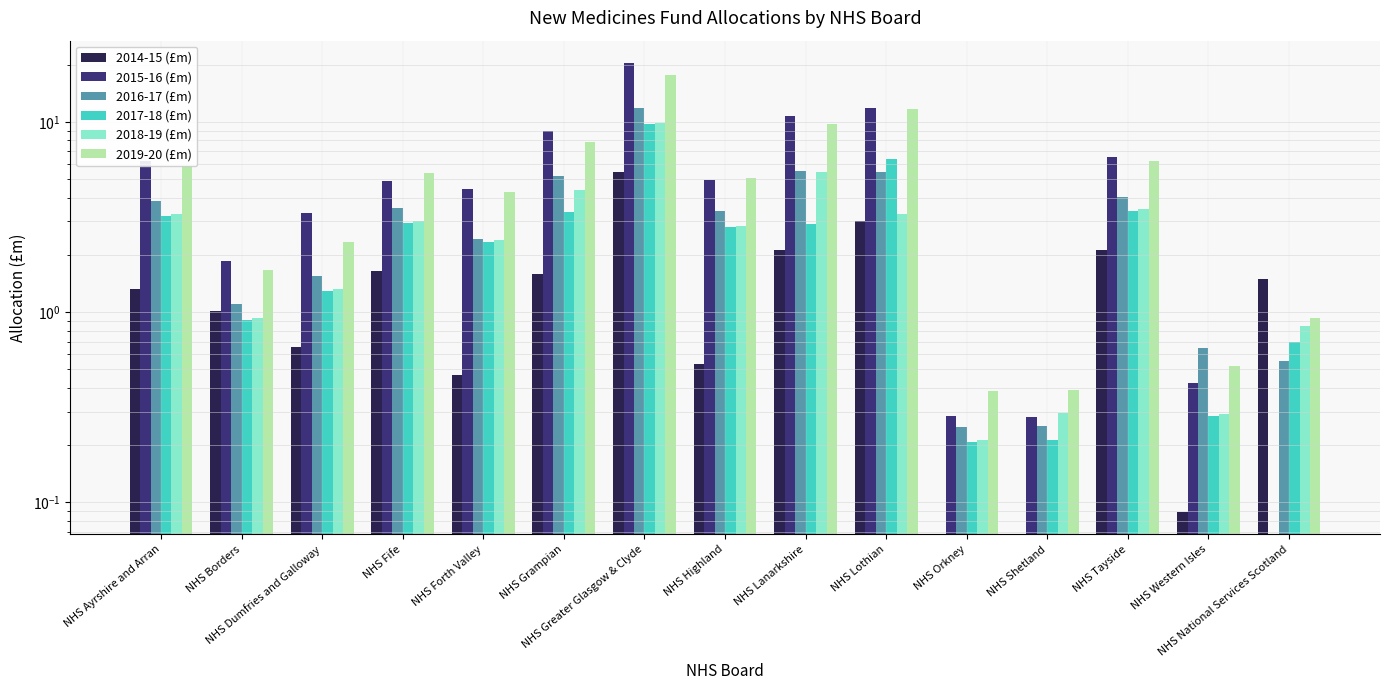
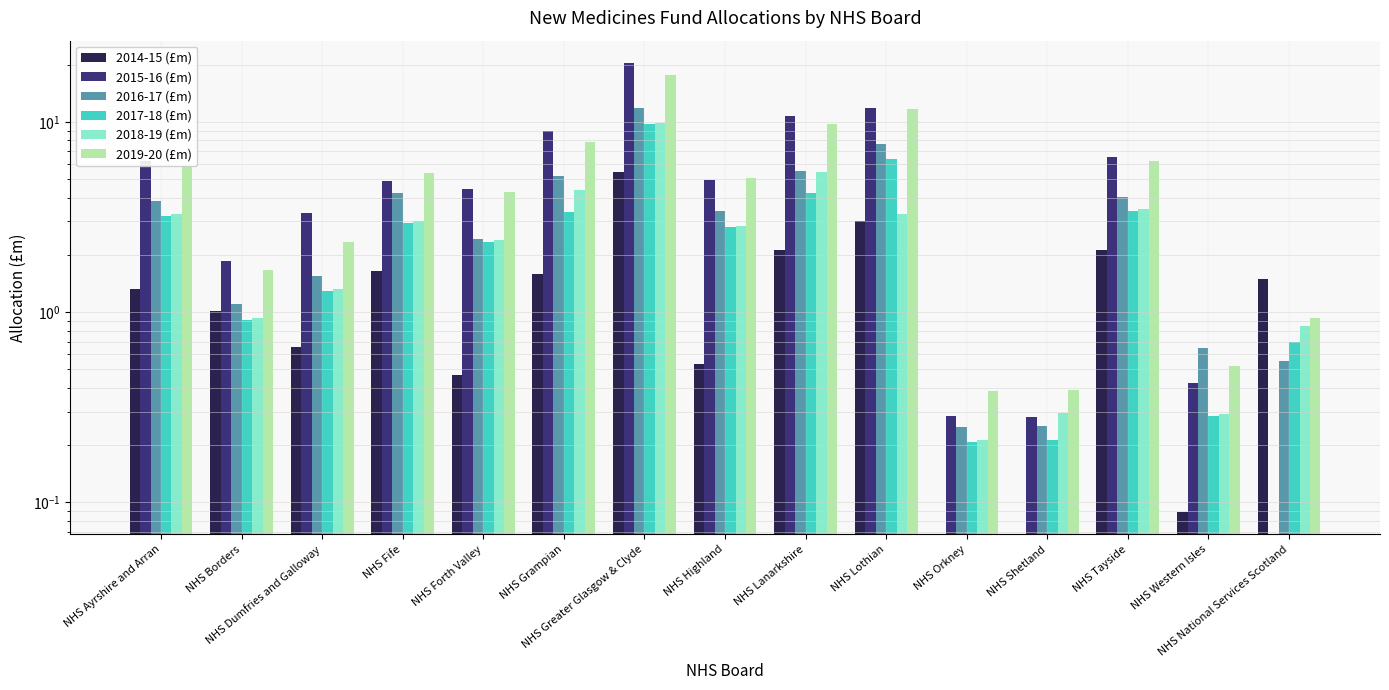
  {
    "2016-17 (£m)": {
      "NHS Ayrshire and Arran": 3.9,
      "NHS Borders": 1.1,
      "NHS Dumfries and Galloway": 1.5,
-     "NHS Fife": 3.5,
+     "NHS Fife": 4.2,
      "NHS Forth Valley": 2.4,
      "NHS Grampian": 5.2,
      "NHS Greater Glasgow & Clyde": 12,
      "NHS Highland": 3.4,
      "NHS Lanarkshire": 5.5,
-     "NHS Lothian": 5.4,
+     "NHS Lothian": 7.7,
      "NHS Orkney": 0.25,
      "NHS Shetland": 0.25,
      "NHS Tayside": 4.0,
      "NHS Western Isles": 0.65,
      "NHS National Services Scotland": 0.55
    },
    "2017-18 (£m)": {
      "NHS Ayrshire and Arran": 3.2,
      "NHS Borders": 0.9,
      "NHS Dumfries and Galloway": 1.3,
      "NHS Fife": 2.9,
      "NHS Forth Valley": 2.3,
      "NHS Grampian": 3.4,
      "NHS Greater Glasgow & Clyde": 10,
      "NHS Highland": 2.8,
-     "NHS Lanarkshire": 2.9,
+     "NHS Lanarkshire": 4.2,
      "NHS Lothian": 6.4,
      "NHS Orkney": 0.21,
      "NHS Shetland": 0.21,
      "NHS Tayside": 3.4,
      "NHS Western Isles": 0.29,
      "NHS National Services Scotland": 0.7
    },
    "2018-19 (£m)": {
      "NHS Ayrshire and Arran": 3.3,
      "NHS Borders": 0.9,
      "NHS Dumfries and Galloway": 1.3,
      "NHS Fife": 3.0,
      "NHS Forth Valley": 2.4,
      "NHS Grampian": 4.4,
      "NHS Greater Glasgow & Clyde": 10,
      "NHS Highland": 2.8,
      "NHS Lanarkshire": 5.5,
      "NHS Lothian": 3.3,
      "NHS Orkney": 0.21,
      "NHS Shetland": 0.3,
      "NHS Tayside": 3.5,
      "NHS Western Isles": 0.29,
      "NHS National Services Scotland": 0.9
    },
    "2019-20 (£m)": {
      "NHS Borders": 1.7,
      "NHS Dumfries and Galloway": 2.3,
      "NHS Fife": 5.4,
      "NHS Forth Valley": 4.3,
      "NHS Grampian": 7.8,
      "NHS Greater Glasgow & Clyde": 18,
      "NHS Highland": 5.1,
      "NHS Lanarkshire": 10,
      "NHS Lothian": 12,
      "NHS Orkney": 0.38,
      "NHS Shetland": 0.4,
      "NHS Tayside": 6.2,
      "NHS Western Isles": 0.52,
      "NHS National Services Scotland": 0.9
    }
  }
